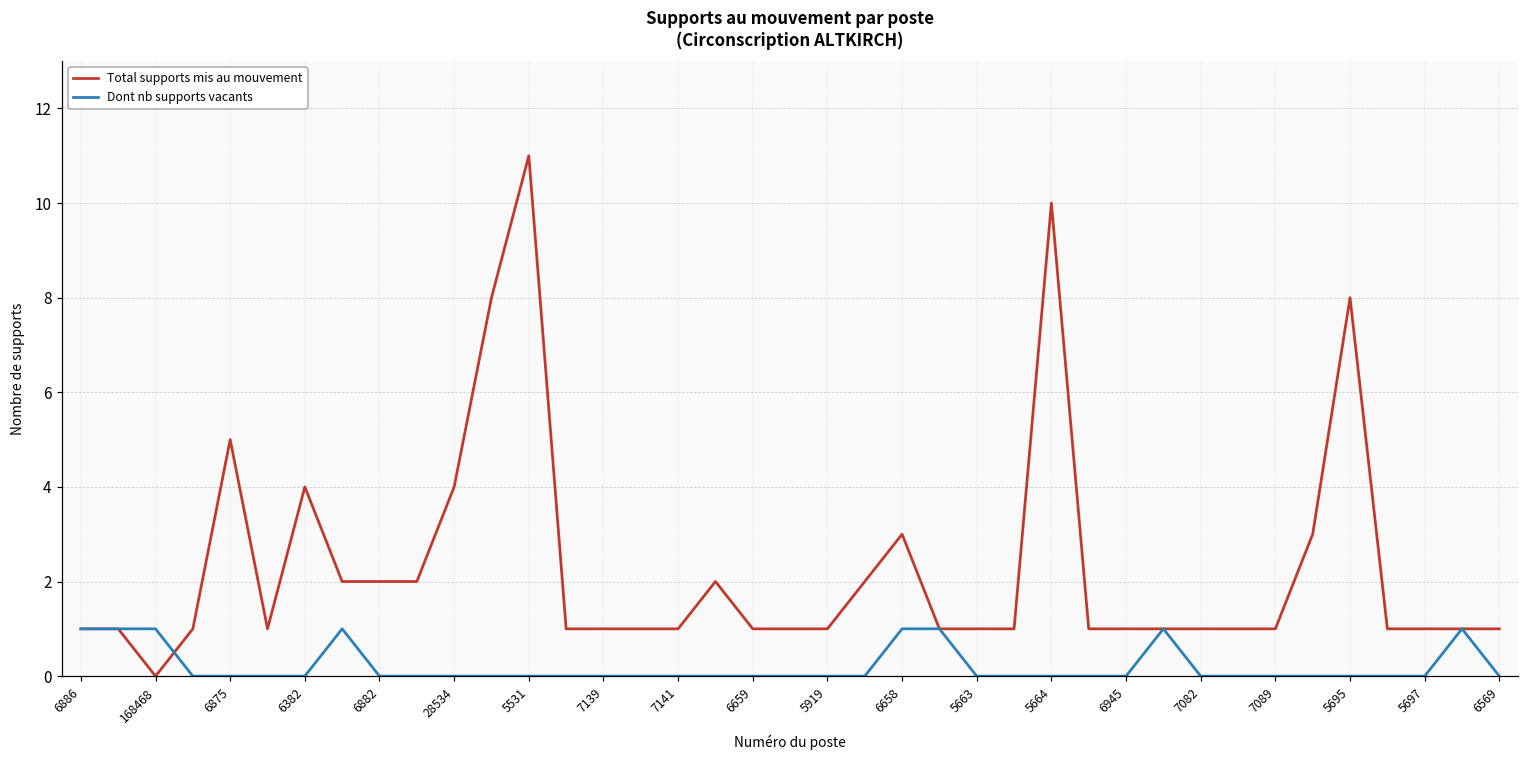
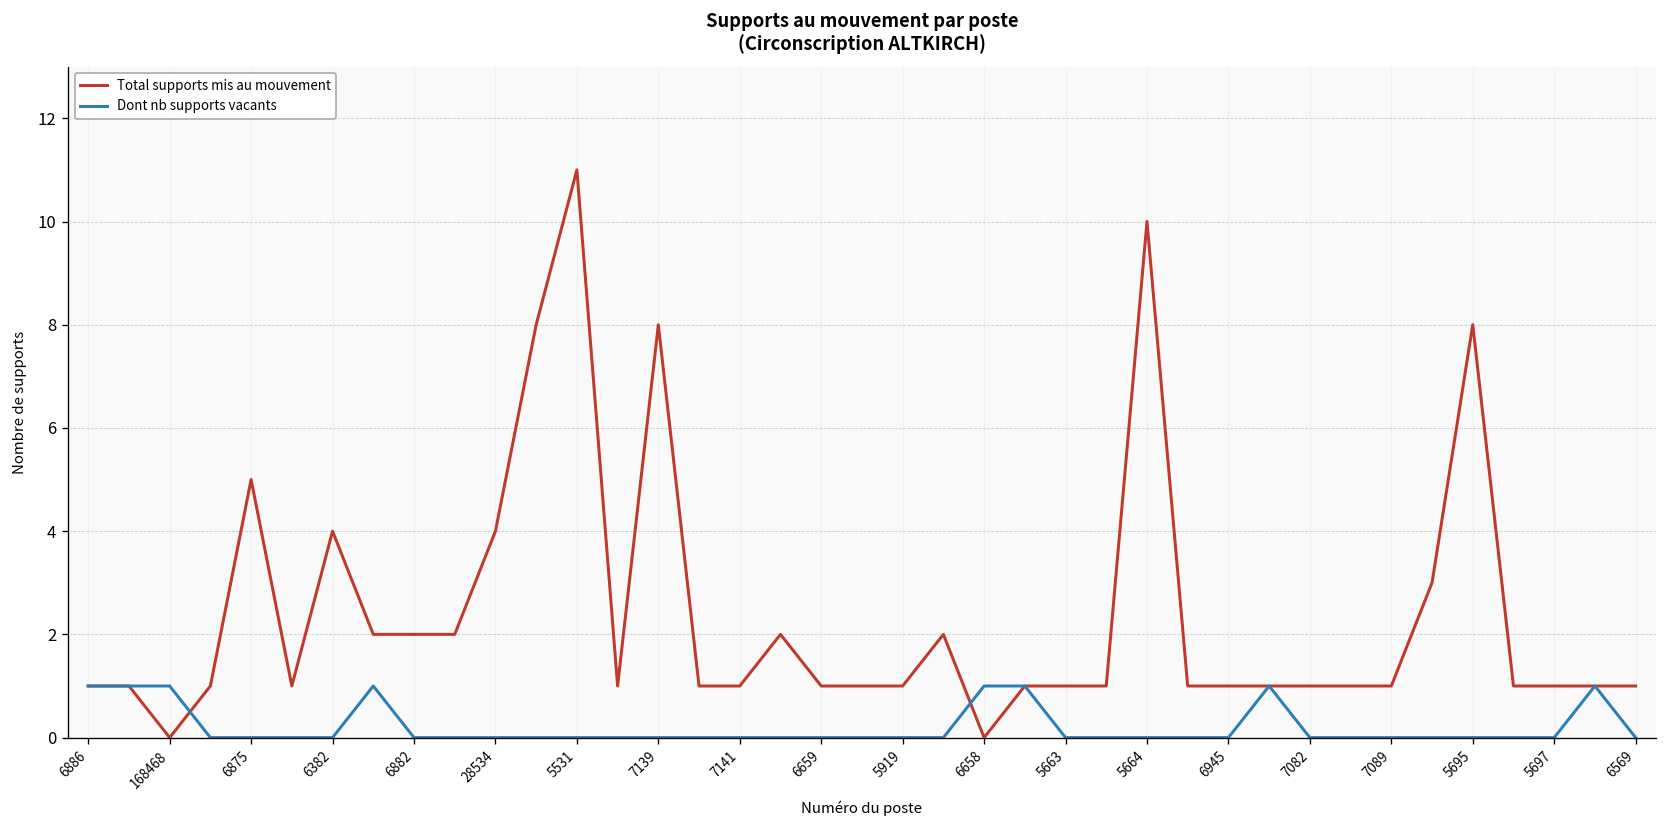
  {
    "Total supports mis au mouvement": {
      "168468": 0,
      "6875": 5,
      "6382": 4,
      "6882": 2,
      "28534": 4,
      "5531": 11,
-     "7139": 1,
+     "7139": 8,
      "7141": 1,
      "6659": 1,
      "5919": 1,
-     "6658": 3,
+     "6658": 0,
      "5663": 1,
      "5664": 10,
      "6945": 1,
      "7082": 1,
      "7089": 1,
      "5695": 8,
      "5697": 1,
      "6569": 1
    },
    "Dont nb supports vacants": {
      "168468": 1,
      "6875": 0,
      "6382": 0,
      "6882": 0,
      "28534": 0,
      "5531": 0,
      "7139": 0,
      "7141": 0,
      "6659": 0,
      "5919": 0,
      "6658": 1,
      "5663": 0,
      "5664": 0,
      "6945": 0,
      "7082": 0,
      "7089": 0,
      "5695": 0,
      "5697": 0,
      "6569": 0
    }
  }
